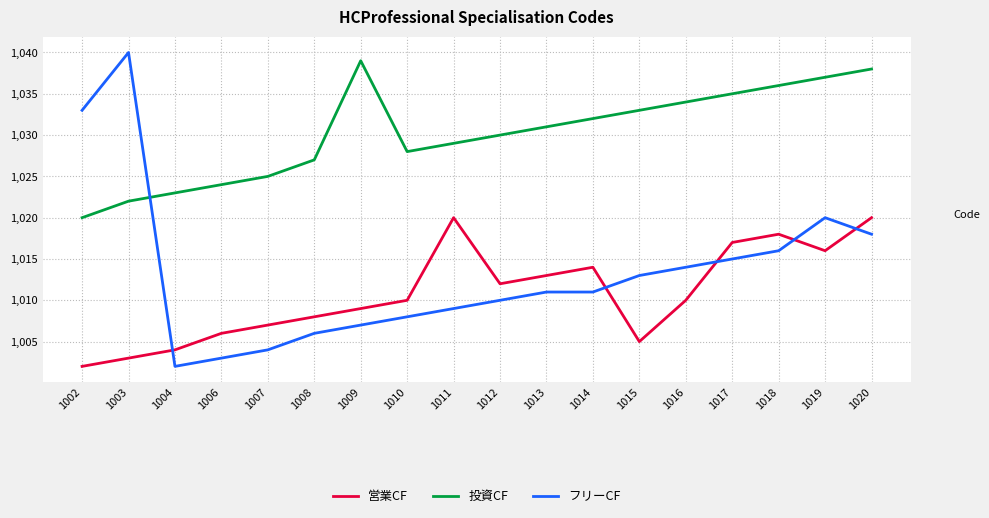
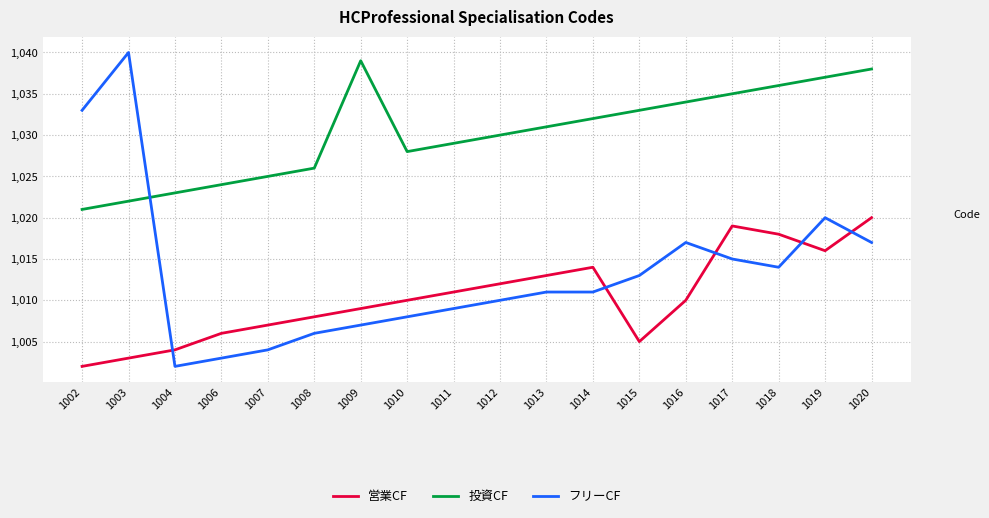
  {
    "営業CF": {
      "1002": "1,002",
      "1003": "1,003",
      "1004": "1,004",
      "1006": "1,006",
      "1007": "1,007",
      "1008": "1,008",
      "1009": "1,009",
      "1010": "1,010",
-     "1011": "1,020",
+     "1011": "1,011",
      "1012": "1,012",
      "1013": "1,013",
      "1014": "1,014",
      "1015": "1,005",
      "1016": "1,010",
-     "1017": "1,017",
+     "1017": "1,019",
      "1018": "1,018",
      "1019": "1,016",
      "1020": "1,020"
    },
    "投資CF": {
-     "1002": "1,020",
+     "1002": "1,021",
      "1003": "1,022",
      "1004": "1,023",
      "1006": "1,024",
      "1007": "1,025",
-     "1008": "1,027",
+     "1008": "1,026",
      "1009": "1,039",
      "1010": "1,028",
      "1011": "1,029",
      "1012": "1,030",
      "1013": "1,031",
      "1014": "1,032",
      "1015": "1,033",
      "1016": "1,034",
      "1017": "1,035",
      "1018": "1,036",
      "1019": "1,037",
      "1020": "1,038"
    },
    "フリーCF": {
      "1002": "1,033",
      "1003": "1,040",
      "1004": "1,002",
      "1006": "1,003",
      "1007": "1,004",
      "1008": "1,006",
      "1009": "1,007",
      "1010": "1,008",
      "1011": "1,009",
      "1012": "1,010",
      "1013": "1,011",
      "1014": "1,011",
      "1015": "1,013",
-     "1016": "1,014",
+     "1016": "1,017",
      "1017": "1,015",
-     "1018": "1,016",
+     "1018": "1,014",
      "1019": "1,020",
-     "1020": "1,018"
+     "1020": "1,017"
    }
  }
